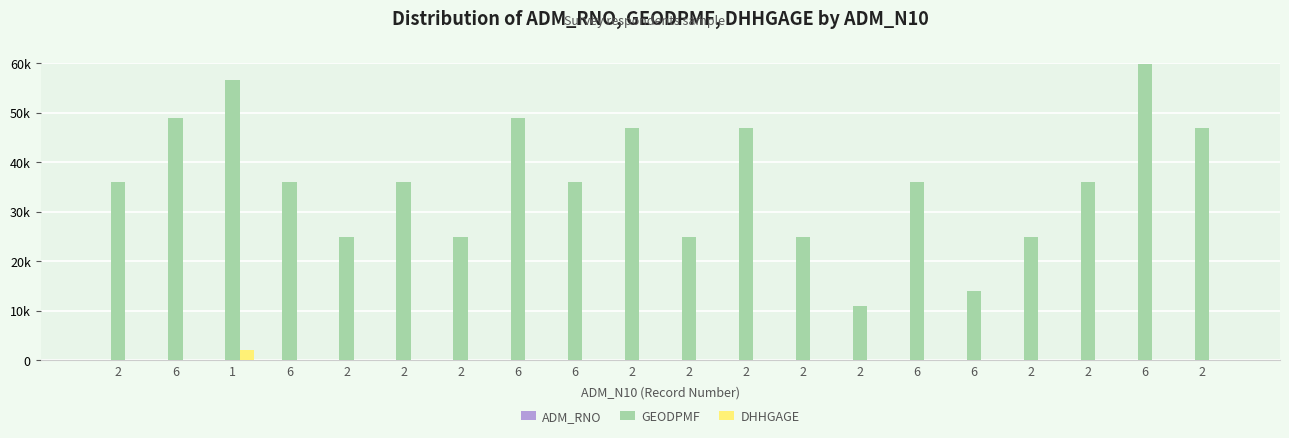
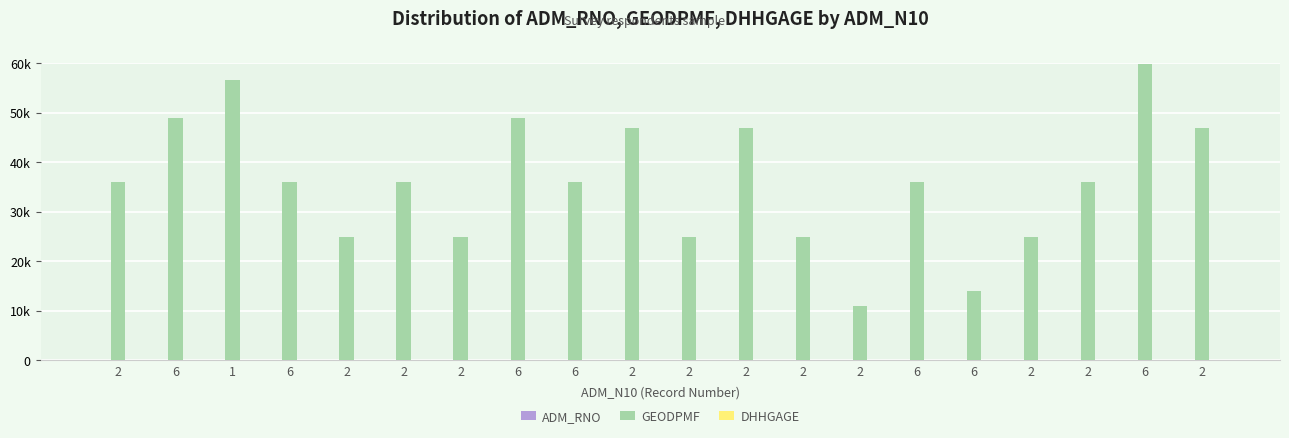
  {
    "GEODPMF": {
      "1": 57000
    },
    "DHHGAGE": {
-     "1": 2000
+     "1": 0
    }
  }
